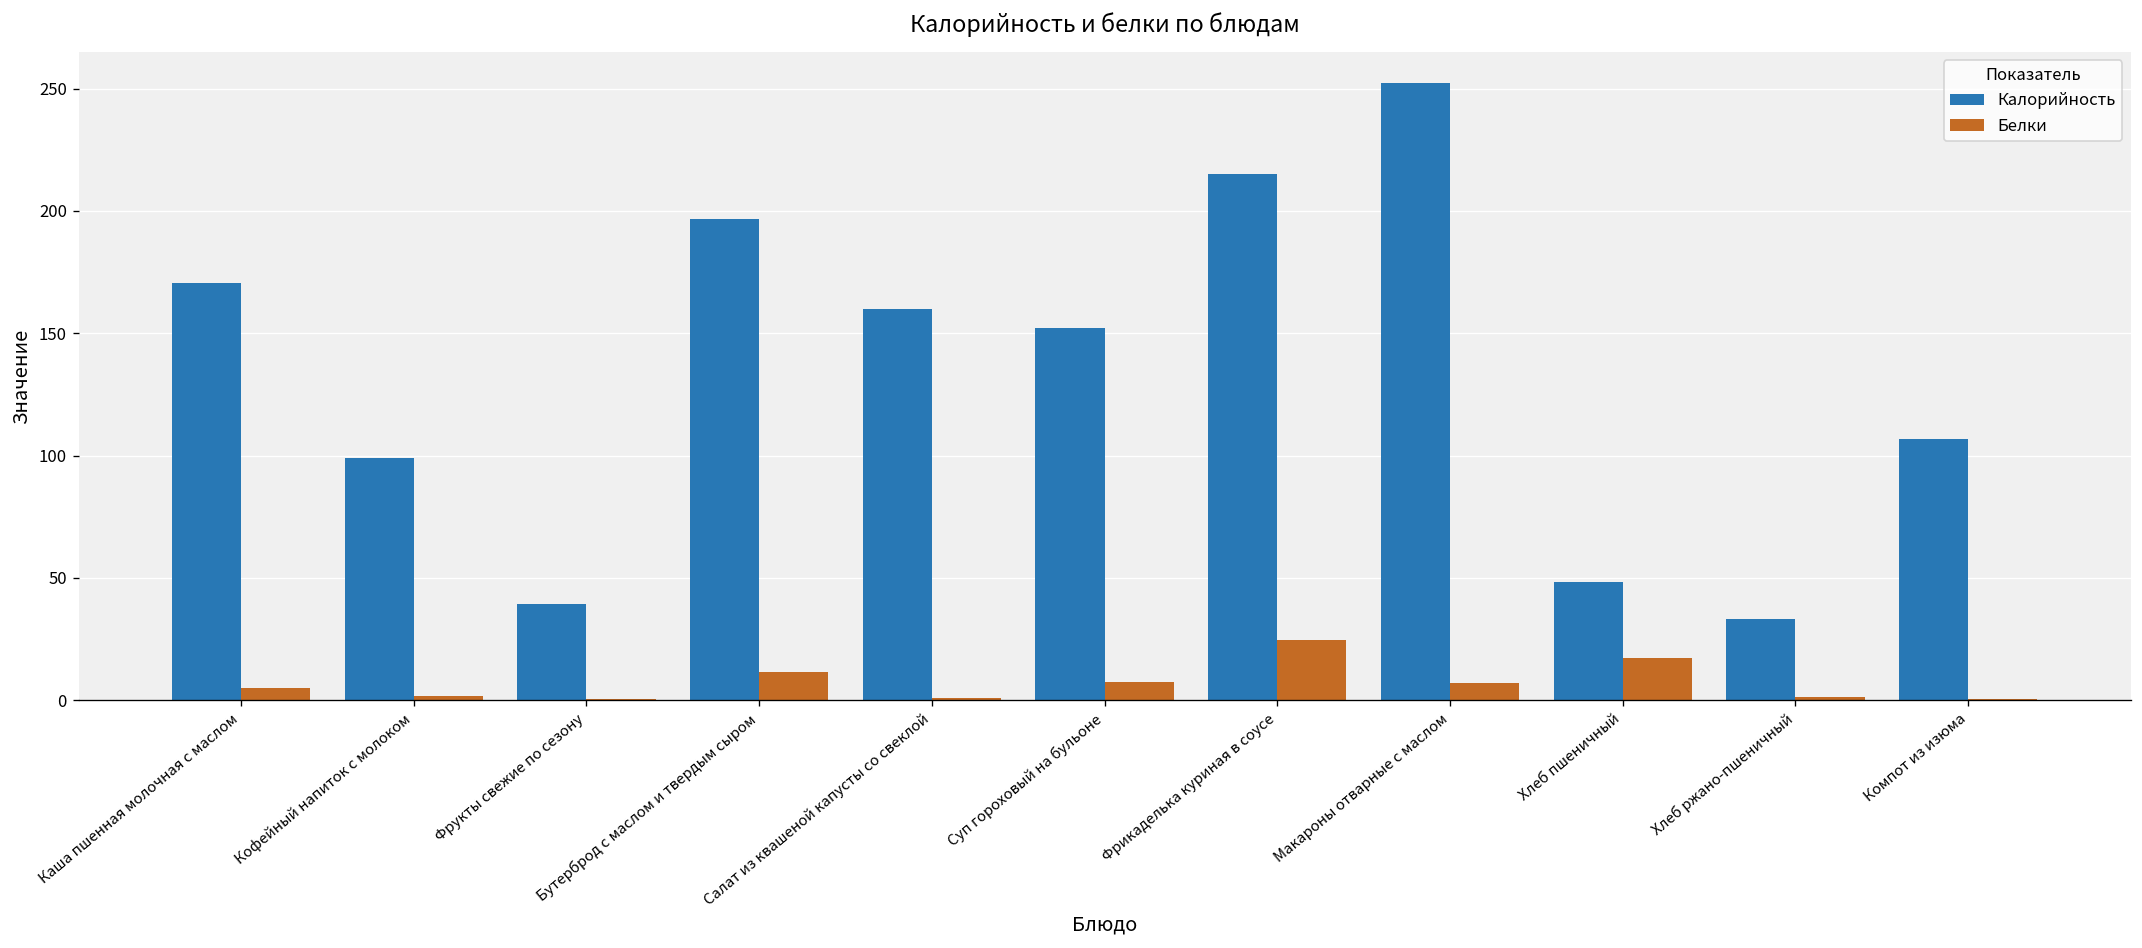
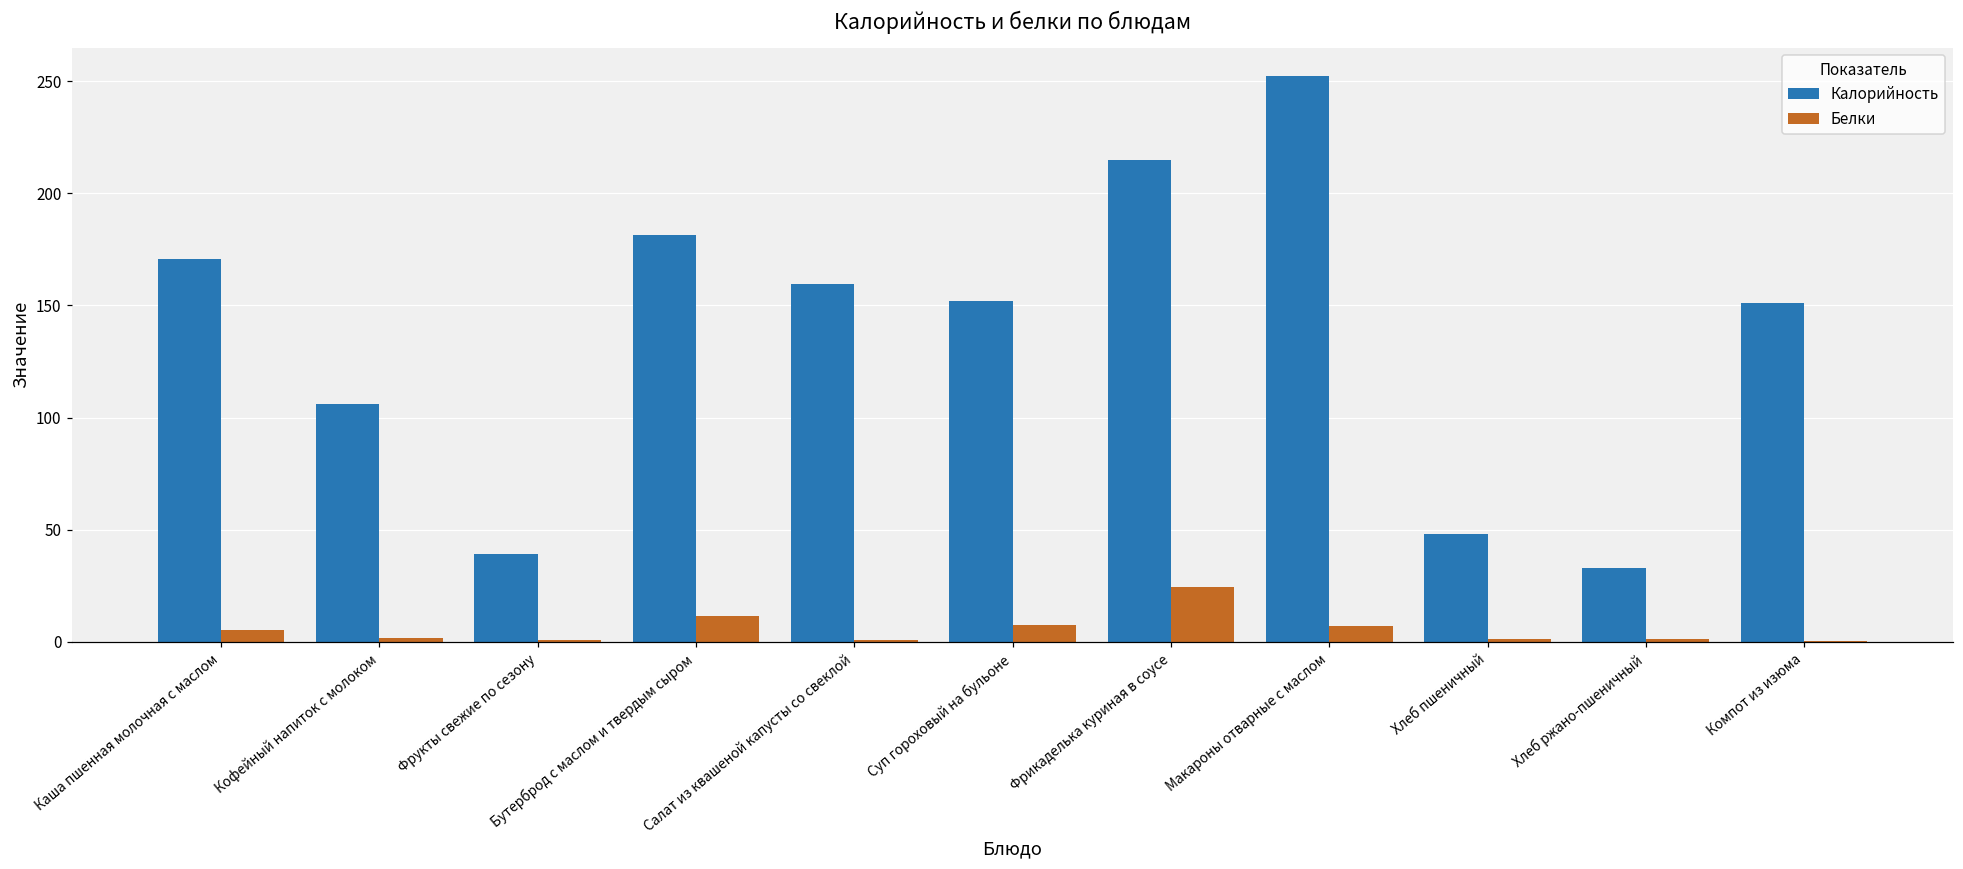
  {
    "Калорийность": {
      "Каша пшенная молочная с маслом": 171,
-     "Кофейный напиток с молоком": 99,
+     "Кофейный напиток с молоком": 106,
      "Фрукты свежие по сезону": 39,
-     "Бутерброд с маслом и твердым сыром": 197,
+     "Бутерброд с маслом и твердым сыром": 181,
      "Салат из квашеной капусты со свеклой": 160,
      "Суп гороховый на бульоне": 152,
      "Фрикаделька куриная в соусе": 215,
      "Макароны отварные с маслом": 252,
      "Хлеб пшеничный": 48,
      "Хлеб ржано-пшеничный": 33,
-     "Компот из изюма": 107
+     "Компот из изюма": 151
    },
    "Белки": {
      "Каша пшенная молочная с маслом": 5,
      "Кофейный напиток с молоком": 2,
      "Бутерброд с маслом и твердым сыром": 12,
      "Суп гороховый на бульоне": 7,
      "Фрикаделька куриная в соусе": 24,
      "Макароны отварные с маслом": 7,
-     "Хлеб пшеничный": 17
+     "Хлеб пшеничный": 1
    }
  }
